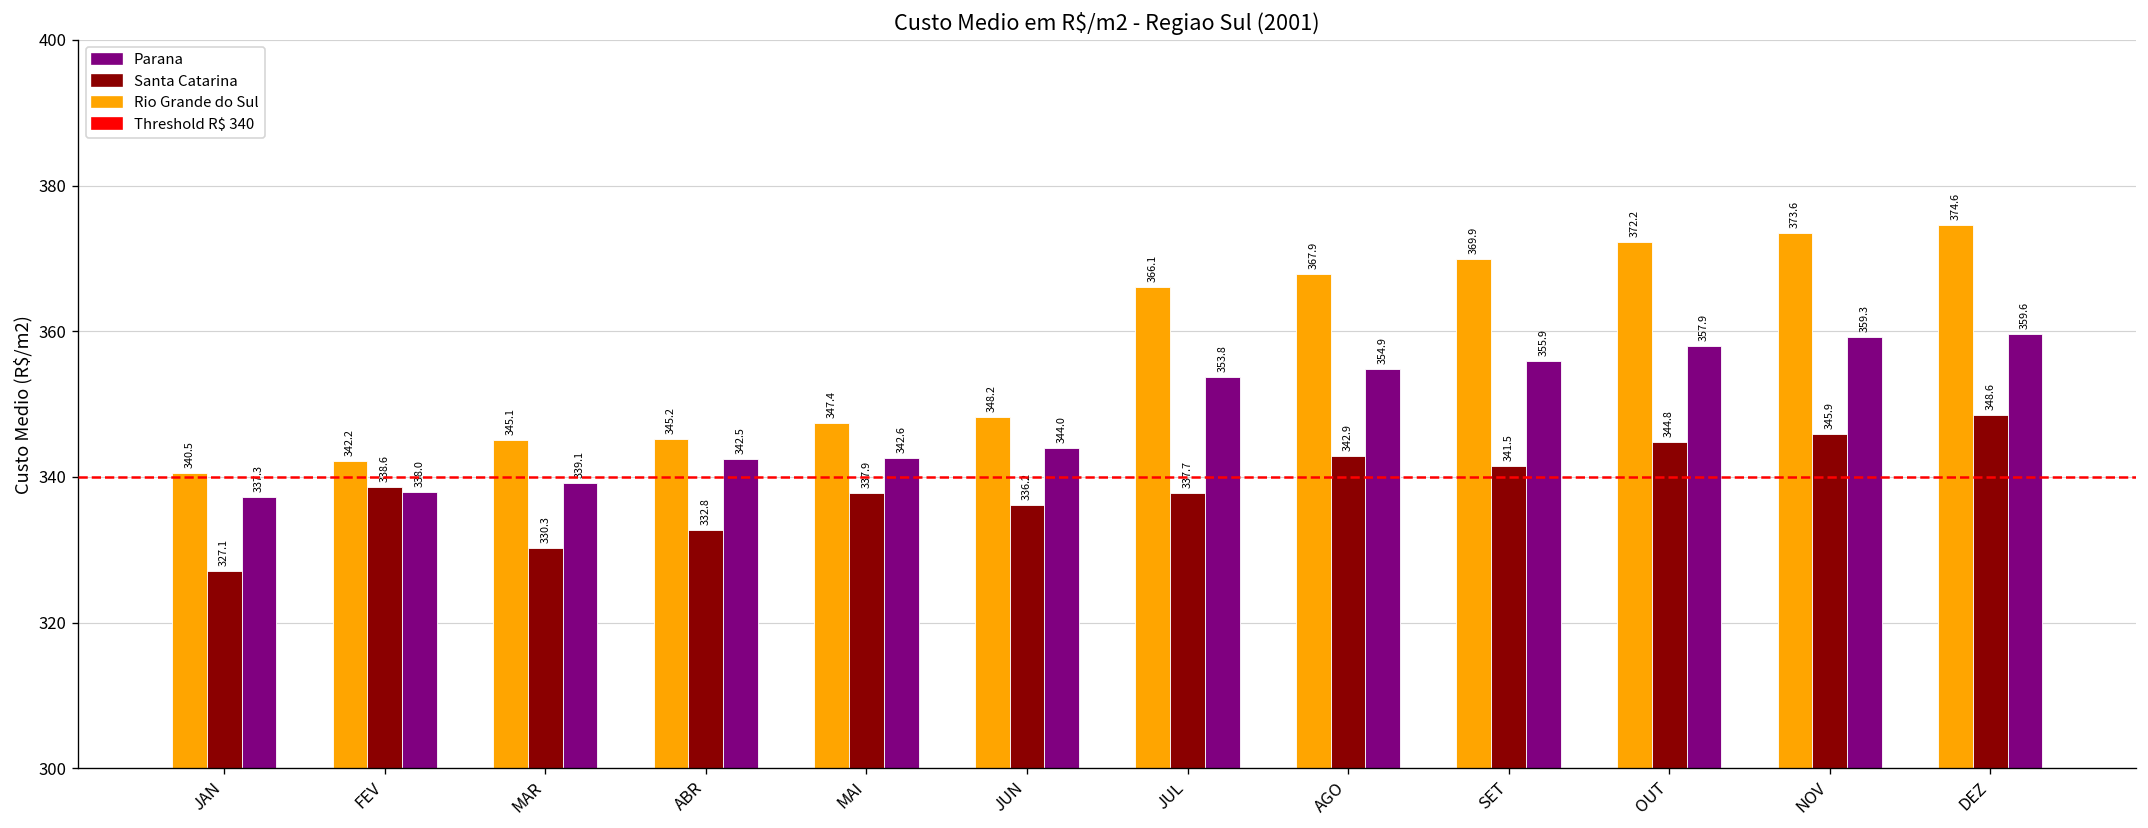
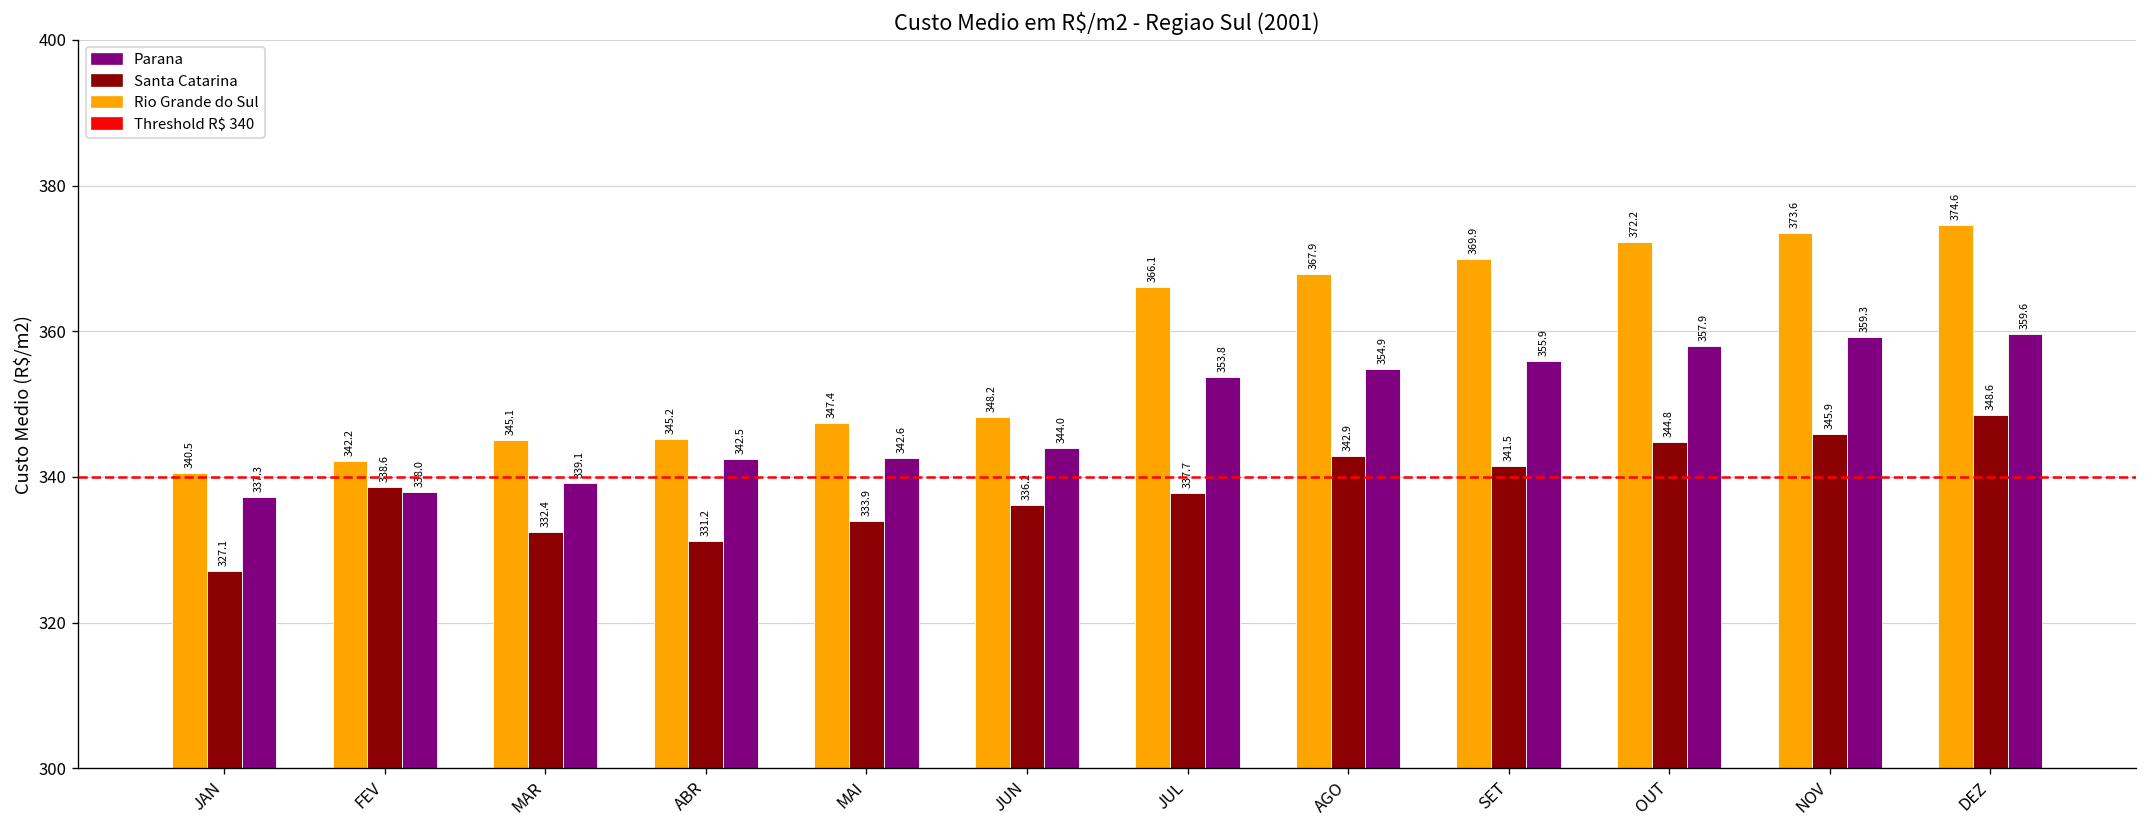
  {
    "Santa Catarina": {
      "JAN": 327.1,
      "FEV": 338.6,
-     "MAR": 330.3,
-     "ABR": 332.8,
-     "MAI": 337.9,
+     "MAR": 332.4,
+     "ABR": 331.2,
+     "MAI": 333.9,
      "JUN": 336.2,
      "JUL": 337.7,
      "AGO": 342.9,
      "SET": 341.5,
      "OUT": 344.8,
      "NOV": 345.9,
      "DEZ": 348.6
    }
  }
